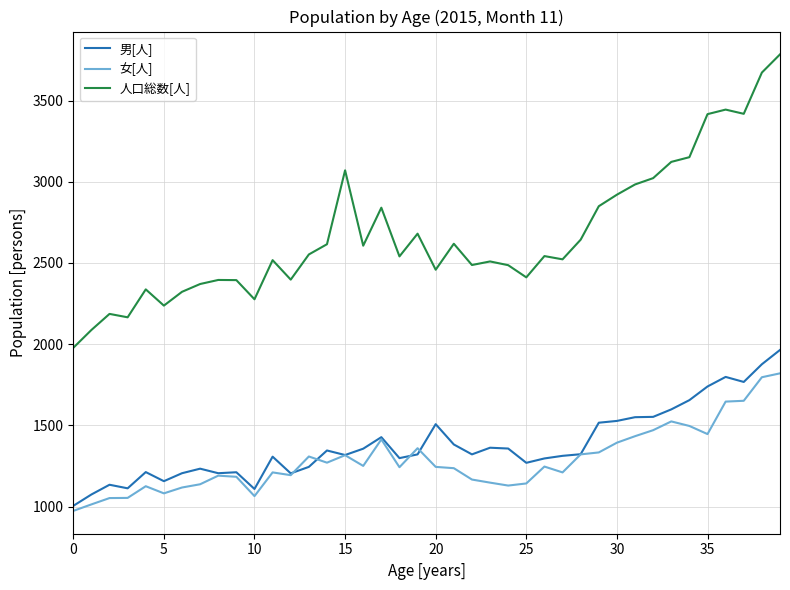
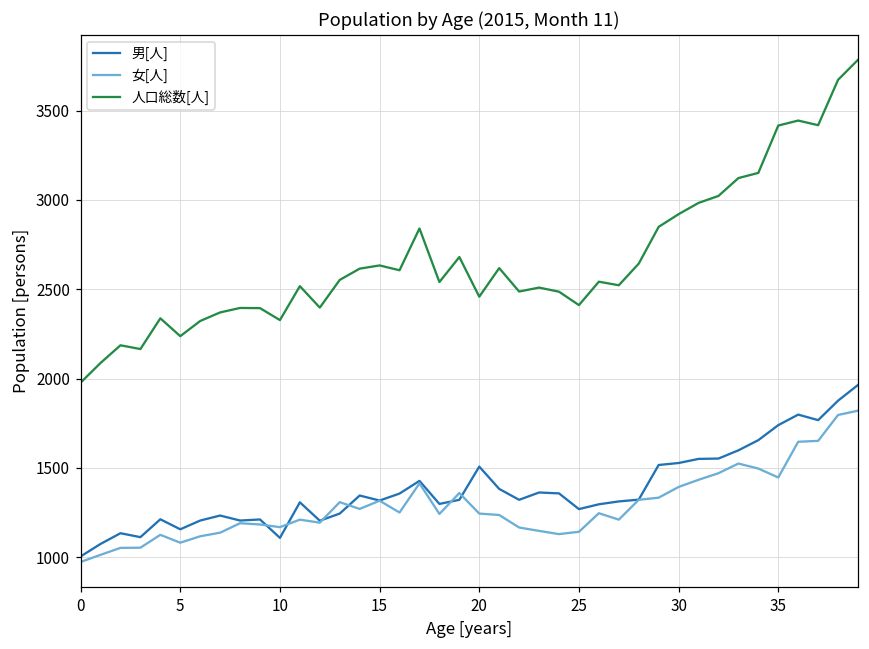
  {
    "男[人]": {
      "0": 1000,
      "5": 1160,
      "10": 1110,
      "20": 1510,
      "25": 1270,
      "30": 1530,
      "35": 1740
    },
    "女[人]": {
      "0": 970,
      "5": 1080,
-     "10": 1060,
+     "10": 1170,
      "20": 1240,
      "25": 1140,
      "30": 1390,
      "35": 1450
    },
    "人口総数[人]": {
      "0": 1980,
      "5": 2240,
-     "10": 2280,
-     "15": 3070,
+     "10": 2330,
+     "15": 2630,
      "20": 2460,
      "25": 2410,
      "30": 2920,
      "35": 3420
    }
  }
